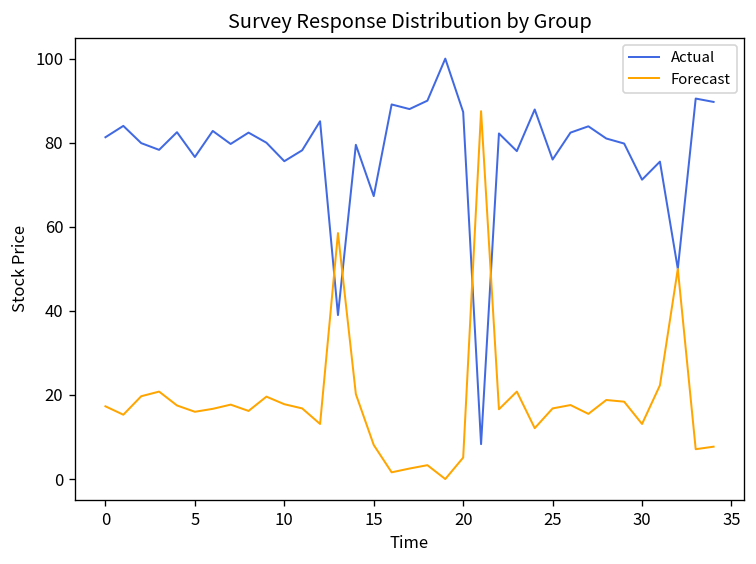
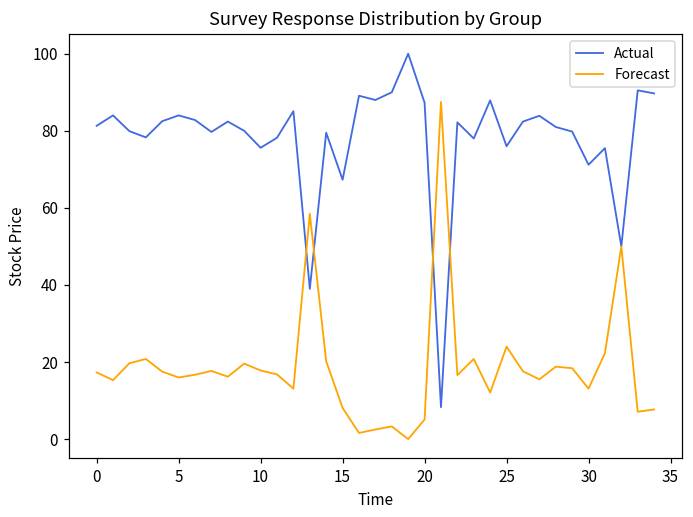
  {
    "Actual": {
      "0": 81,
-     "5": 77,
+     "5": 84,
      "10": 76,
      "15": 67,
      "20": 87,
      "25": 76,
      "30": 71
    },
    "Forecast": {
      "0": 17,
      "5": 16,
      "10": 18,
      "15": 8,
      "20": 5,
-     "25": 17,
+     "25": 24,
      "30": 13
    }
  }
